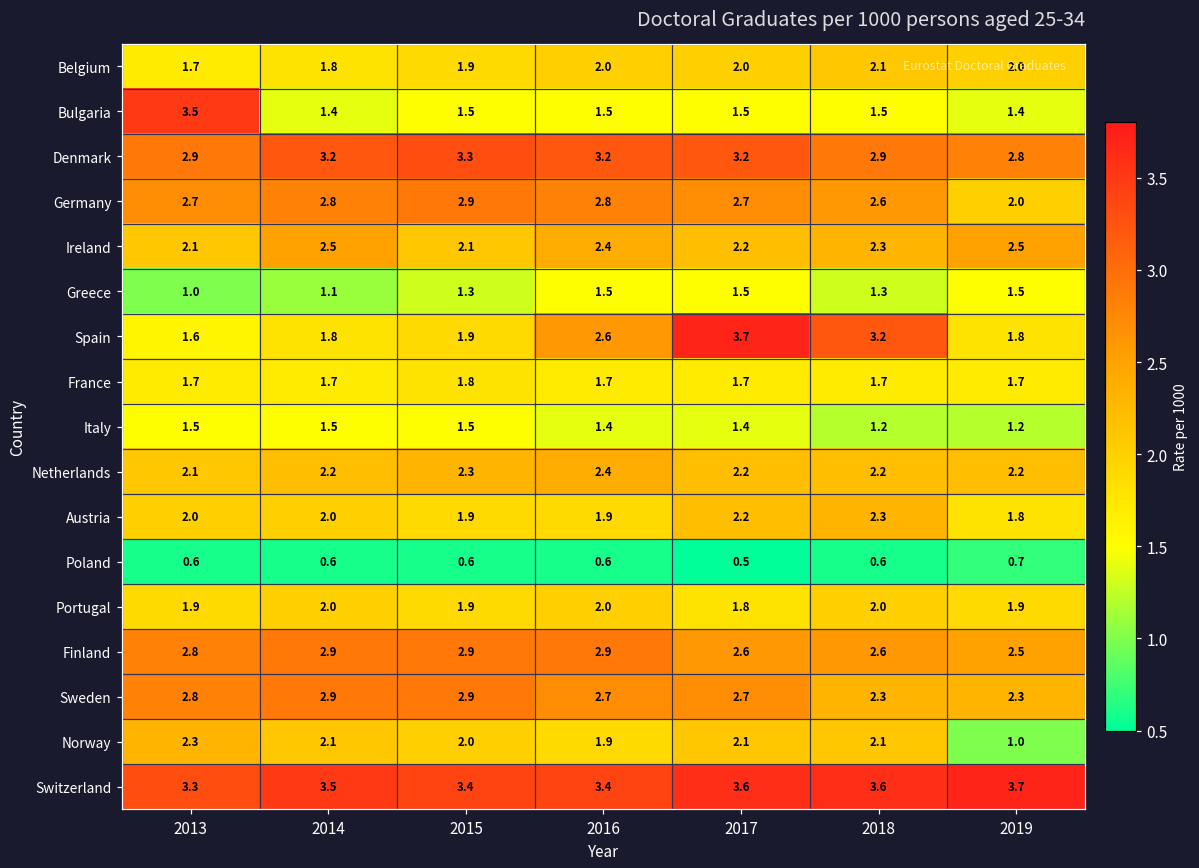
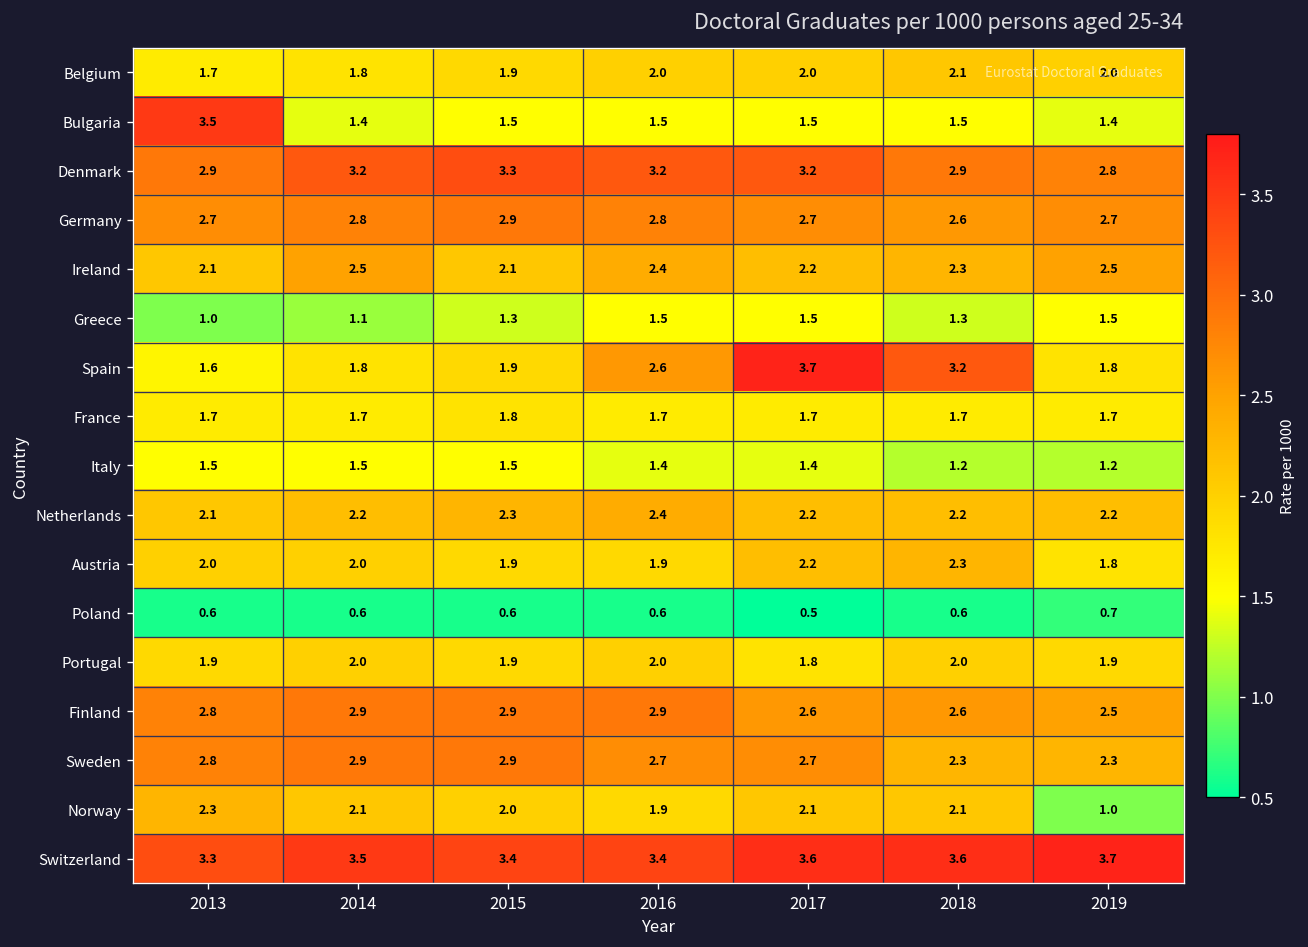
  {
    "Belgium": {
      "2013": 1.7,
      "2014": 1.8,
      "2015": 1.9,
      "2016": 2.0,
      "2017": 2.0,
      "2018": 2.1
    },
    "Bulgaria": {
      "2013": 3.5,
      "2014": 1.4,
      "2015": 1.5,
      "2016": 1.5,
      "2017": 1.5,
      "2018": 1.5,
      "2019": 1.4
    },
    "Denmark": {
      "2013": 2.9,
      "2014": 3.2,
      "2015": 3.3,
      "2016": 3.2,
      "2017": 3.2,
      "2018": 2.9,
      "2019": 2.8
    },
    "Germany": {
      "2013": 2.7,
      "2014": 2.8,
      "2015": 2.9,
      "2016": 2.8,
      "2017": 2.7,
      "2018": 2.6,
-     "2019": 2.0
+     "2019": 2.7
    },
    "Ireland": {
      "2013": 2.1,
      "2014": 2.5,
      "2015": 2.1,
      "2016": 2.4,
      "2017": 2.2,
      "2018": 2.3,
      "2019": 2.5
    },
    "Greece": {
      "2013": 1.0,
      "2014": 1.1,
      "2015": 1.3,
      "2016": 1.5,
      "2017": 1.5,
      "2018": 1.3,
      "2019": 1.5
    },
    "Spain": {
      "2013": 1.6,
      "2014": 1.8,
      "2015": 1.9,
      "2016": 2.6,
      "2017": 3.7,
      "2018": 3.2,
      "2019": 1.8
    },
    "France": {
      "2013": 1.7,
      "2014": 1.7,
      "2015": 1.8,
      "2016": 1.7,
      "2017": 1.7,
      "2018": 1.7,
      "2019": 1.7
    },
    "Italy": {
      "2013": 1.5,
      "2014": 1.5,
      "2015": 1.5,
      "2016": 1.4,
      "2017": 1.4,
      "2018": 1.2,
      "2019": 1.2
    },
    "Netherlands": {
      "2013": 2.1,
      "2014": 2.2,
      "2015": 2.3,
      "2016": 2.4,
      "2017": 2.2,
      "2018": 2.2,
      "2019": 2.2
    },
    "Austria": {
      "2013": 2.0,
      "2014": 2.0,
      "2015": 1.9,
      "2016": 1.9,
      "2017": 2.2,
      "2018": 2.3,
      "2019": 1.8
    },
    "Poland": {
      "2013": 0.6,
      "2014": 0.6,
      "2015": 0.6,
      "2016": 0.6,
      "2017": 0.5,
      "2018": 0.6,
      "2019": 0.7
    },
    "Portugal": {
      "2013": 1.9,
      "2014": 2.0,
      "2015": 1.9,
      "2016": 2.0,
      "2017": 1.8,
      "2018": 2.0,
      "2019": 1.9
    },
    "Finland": {
      "2013": 2.8,
      "2014": 2.9,
      "2015": 2.9,
      "2016": 2.9,
      "2017": 2.6,
      "2018": 2.6,
      "2019": 2.5
    },
    "Sweden": {
      "2013": 2.8,
      "2014": 2.9,
      "2015": 2.9,
      "2016": 2.7,
      "2017": 2.7,
      "2018": 2.3,
      "2019": 2.3
    },
    "Norway": {
      "2013": 2.3,
      "2014": 2.1,
      "2015": 2.0,
      "2016": 1.9,
      "2017": 2.1,
      "2018": 2.1,
      "2019": 1.0
    },
    "Switzerland": {
      "2013": 3.3,
      "2014": 3.5,
      "2015": 3.4,
      "2016": 3.4,
      "2017": 3.6,
      "2018": 3.6,
      "2019": 3.7
    }
  }
